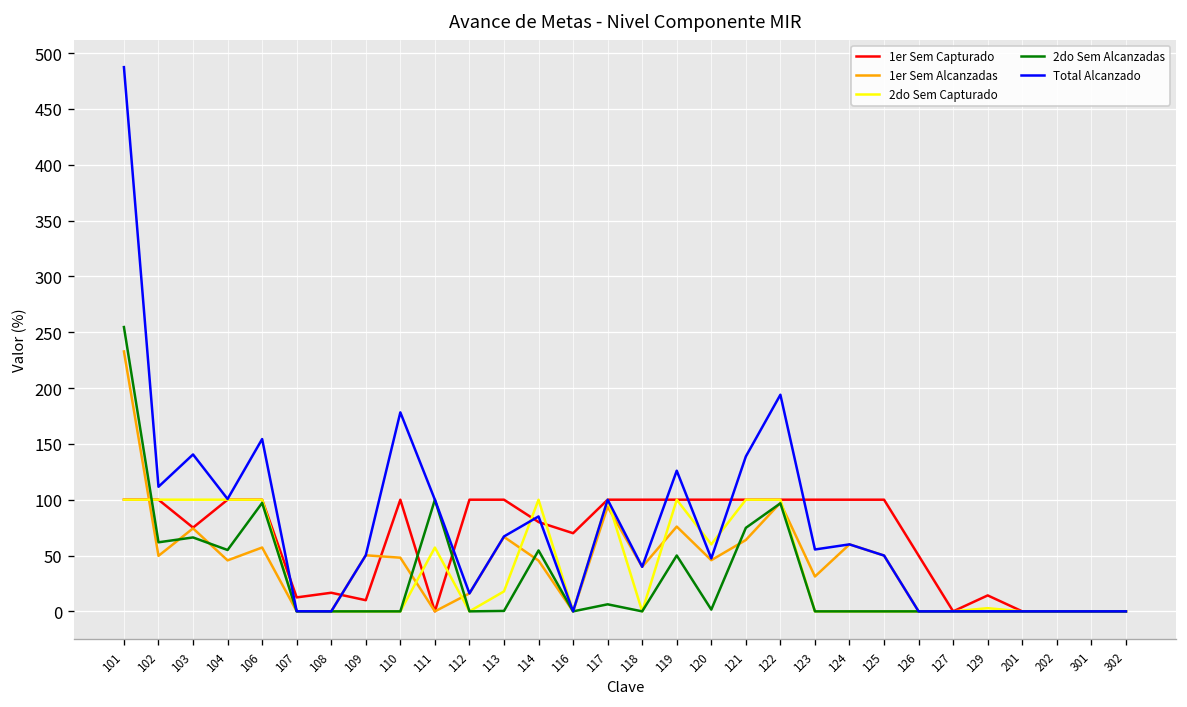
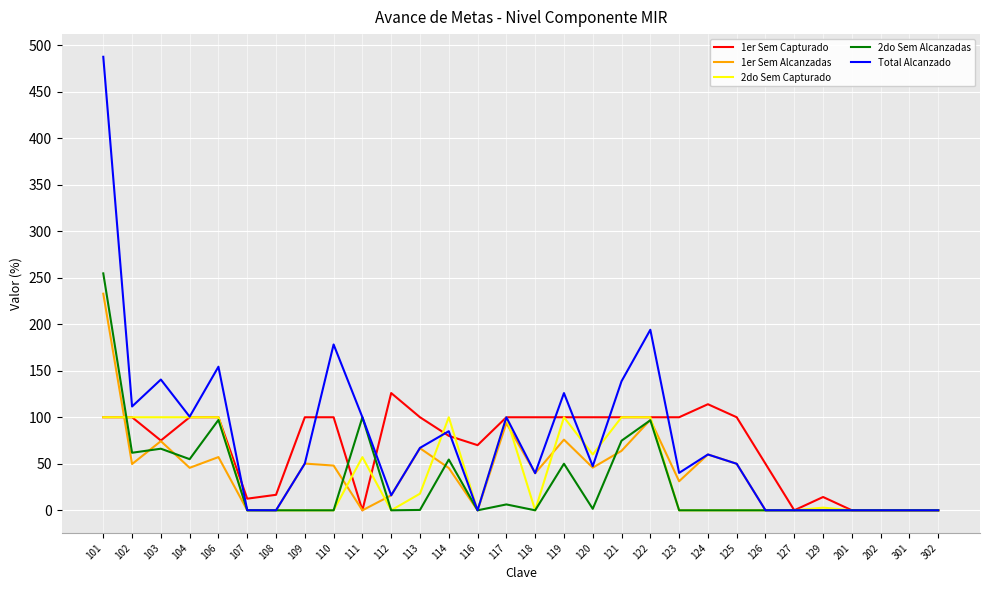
  {
    "1er Sem Capturado": {
      "107": 10,
      "108": 20,
-     "109": 10,
+     "109": 100,
      "110": 100,
-     "112": 100,
+     "112": 130,
      "113": 100,
      "114": 80,
      "116": 70,
      "118": 100,
      "120": 100,
      "123": 100,
-     "124": 100,
+     "124": 110,
      "125": 100,
      "126": 50,
      "129": 10
    },
    "1er Sem Alcanzadas": {
      "101": 230,
      "102": 50,
      "104": 50,
      "106": 60,
      "110": 50,
      "114": 50,
      "117": 90,
      "119": 80,
      "121": 60,
      "123": 30
    },
    "2do Sem Capturado": {
      "103": 100,
      "111": 60,
      "113": 20,
      "114": 100,
      "120": 60,
      "129": 0
    },
    "2do Sem Alcanzadas": {
      "101": 250,
      "102": 60,
      "103": 70,
      "104": 50,
      "106": 100,
      "113": 0,
      "114": 50,
      "117": 10,
      "119": 50,
      "120": 0,
      "121": 70
    },
    "Total Alcanzado": {
      "101": 490,
      "102": 110,
      "103": 140,
      "106": 150,
      "110": 180,
      "114": 90,
      "119": 130,
      "121": 140,
      "122": 190,
-     "123": 60
+     "123": 40
    }
  }
